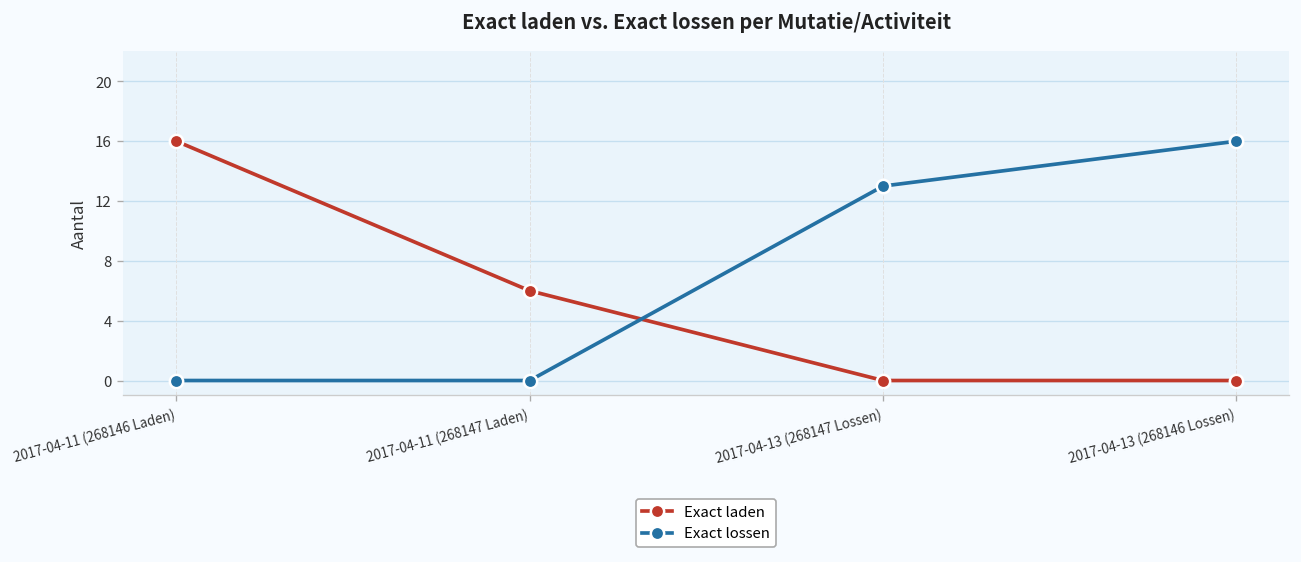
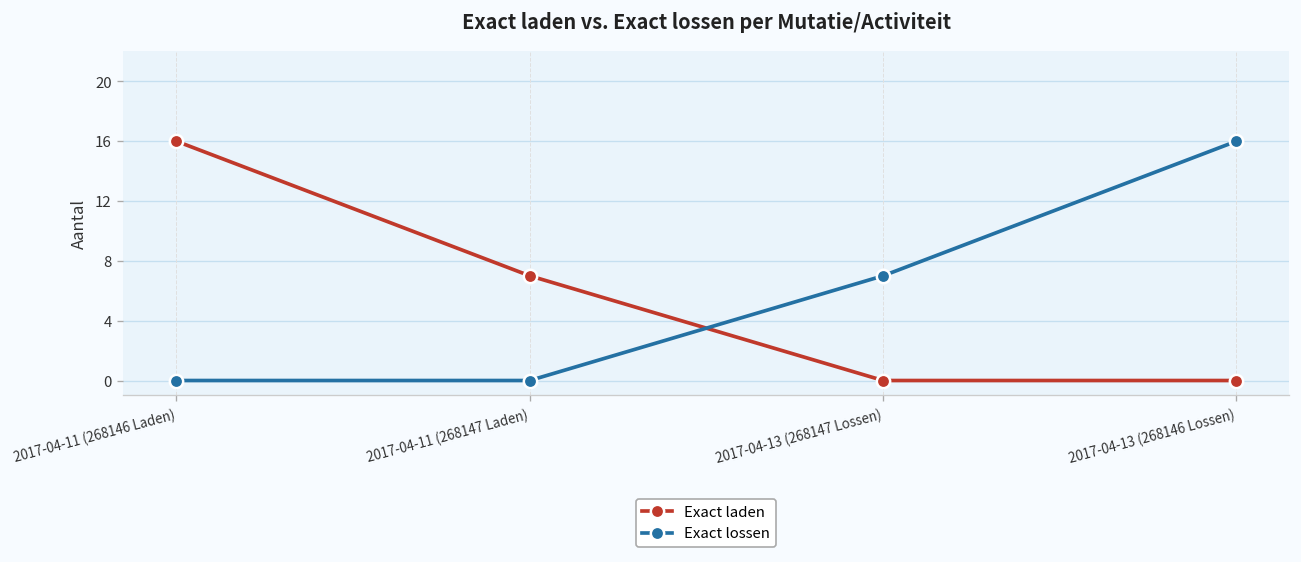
  {
    "Exact laden": {
      "2017-04-11 (268146 Laden)": 16,
-     "2017-04-11 (268147 Laden)": 6,
+     "2017-04-11 (268147 Laden)": 7,
      "2017-04-13 (268147 Lossen)": 0,
      "2017-04-13 (268146 Lossen)": 0
    },
    "Exact lossen": {
      "2017-04-11 (268146 Laden)": 0,
      "2017-04-11 (268147 Laden)": 0,
-     "2017-04-13 (268147 Lossen)": 13,
+     "2017-04-13 (268147 Lossen)": 7,
      "2017-04-13 (268146 Lossen)": 16
    }
  }
